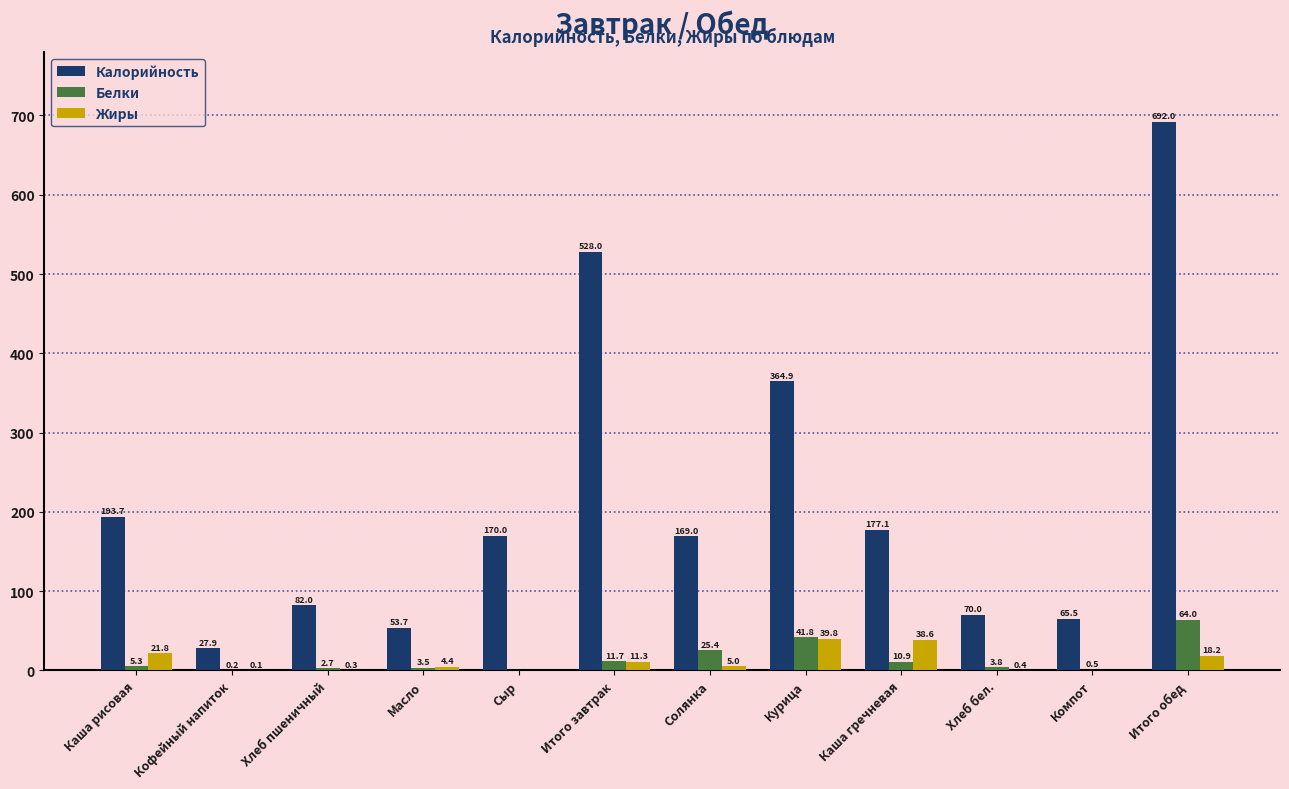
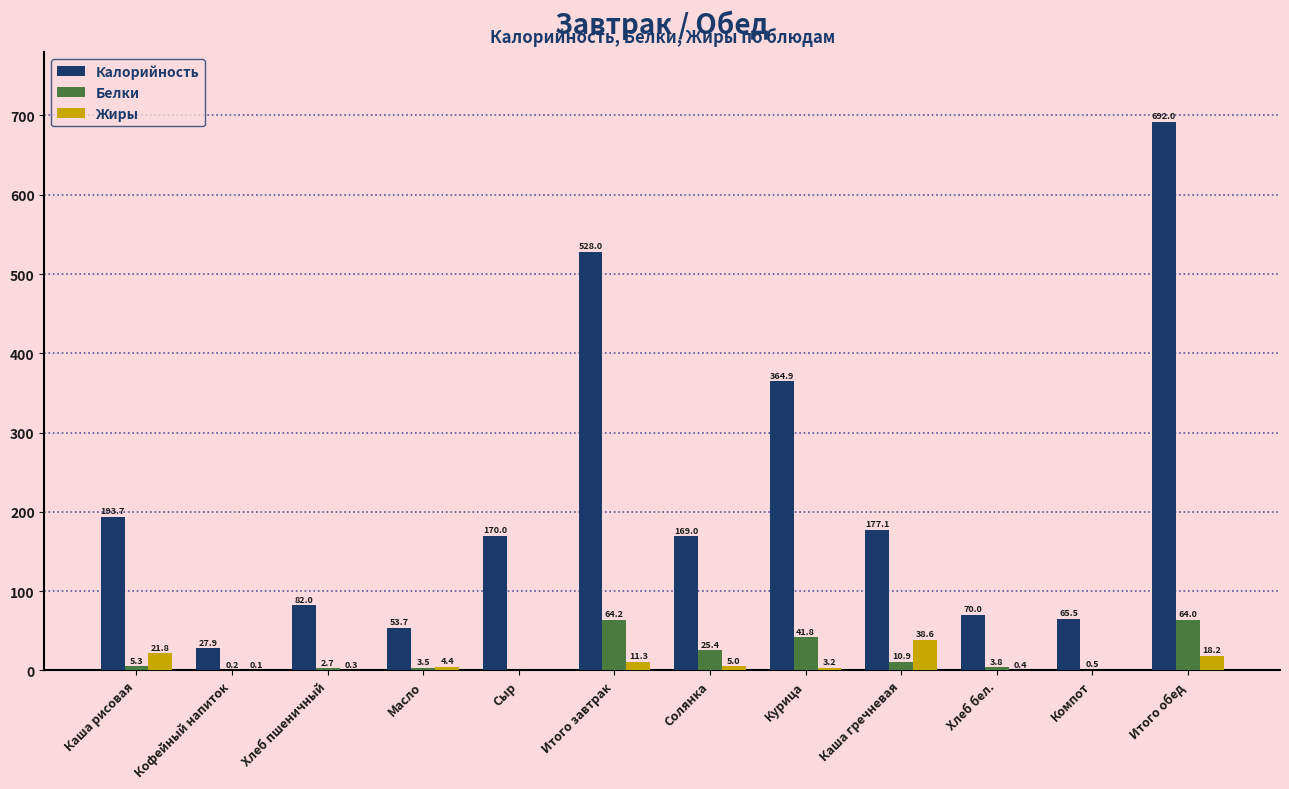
  {
    "Калорийность": {
      "Каша рисовая": 193.7,
      "Кофейный напиток": 27.9,
      "Хлеб пшеничный": 82.0,
      "Масло": 53.7,
      "Сыр": 170.0,
      "Итого завтрак": 528.0,
      "Солянка": 169.0,
      "Курица": 364.9,
      "Каша гречневая": 177.1,
      "Хлеб бел.": 70.0,
      "Компот": 65.5,
      "Итого обед": 692.0
    },
    "Белки": {
      "Каша рисовая": 5.3,
      "Кофейный напиток": 0.2,
      "Хлеб пшеничный": 2.7,
      "Масло": 3.5,
-     "Итого завтрак": 11.7,
+     "Итого завтрак": 64.2,
      "Солянка": 25.4,
      "Курица": 41.8,
      "Каша гречневая": 10.9,
      "Хлеб бел.": 3.8,
      "Компот": 0.5,
      "Итого обед": 64.0
    },
    "Жиры": {
      "Каша рисовая": 21.8,
      "Кофейный напиток": 0.1,
      "Хлеб пшеничный": 0.3,
      "Масло": 4.4,
      "Итого завтрак": 11.3,
      "Солянка": 5.0,
-     "Курица": 39.8,
+     "Курица": 3.2,
      "Каша гречневая": 38.6,
      "Хлеб бел.": 0.4,
      "Итого обед": 18.2
    }
  }
